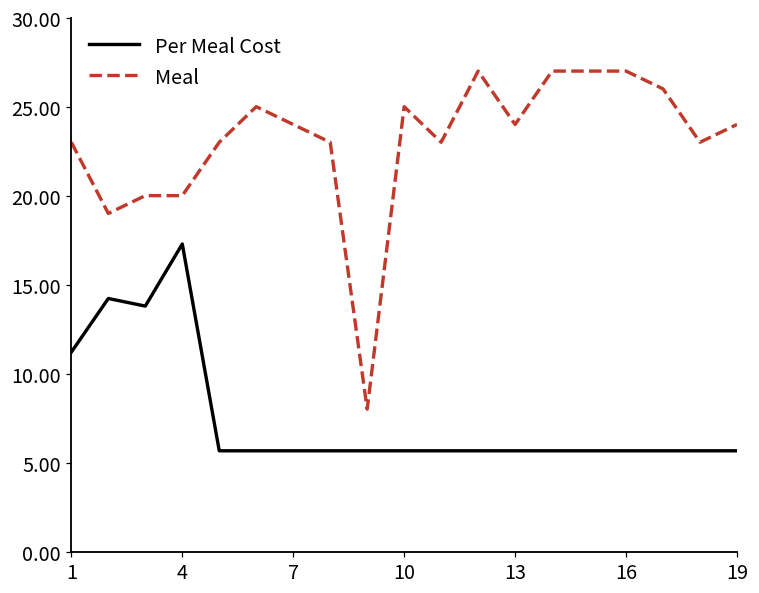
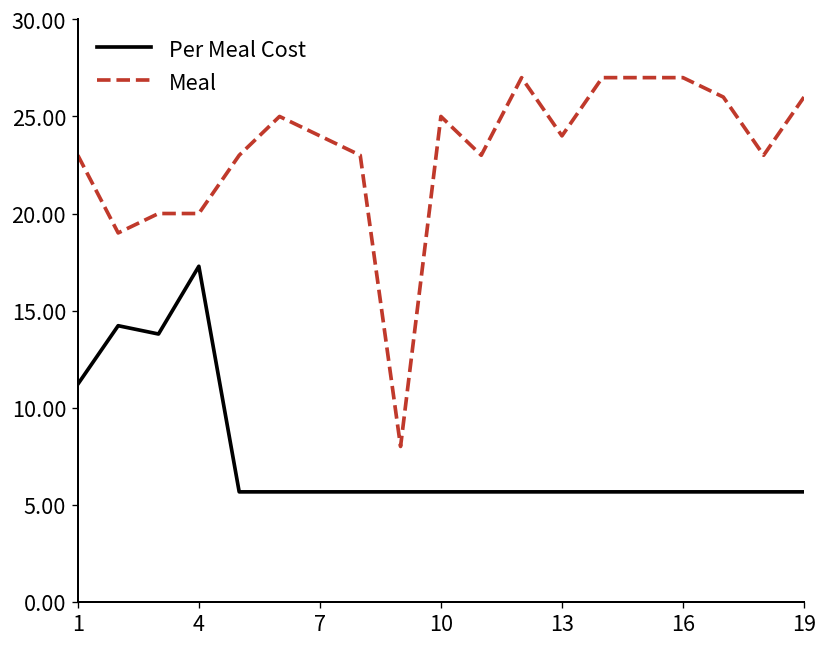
  {
    "Per Meal Cost": {
      "1": 11.2,
      "4": 17.3,
      "7": 5.7,
      "10": 5.7,
      "13": 5.7,
      "16": 5.7,
      "19": 5.7
    },
    "Meal": {
      "1": 23,
      "4": 20,
      "7": 24,
      "10": 25,
      "13": 24,
      "16": 27,
-     "19": 24
+     "19": 26
    }
  }
